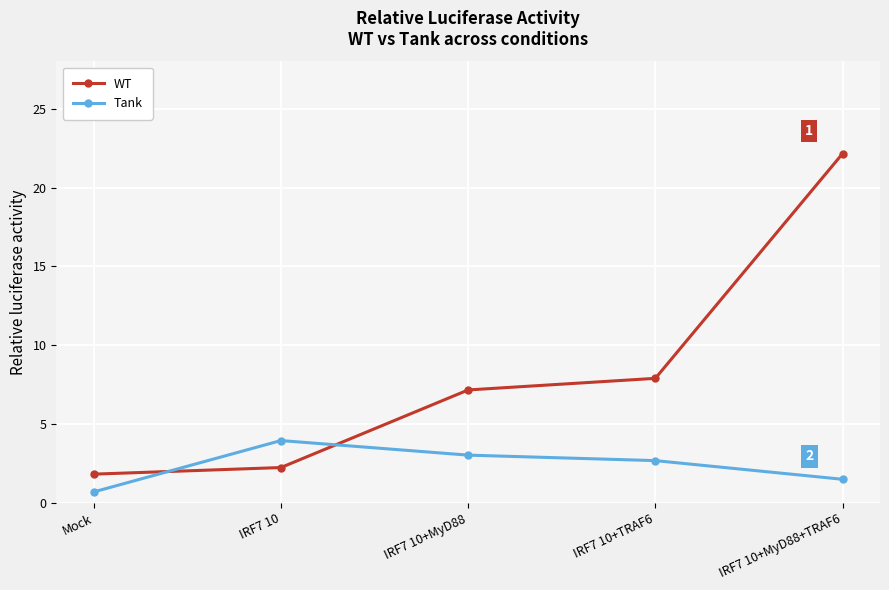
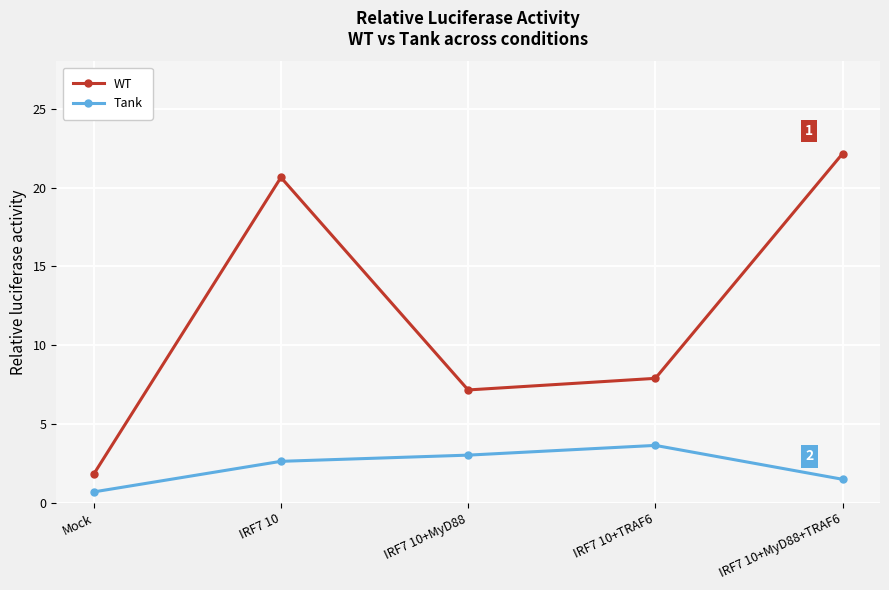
  {
    "WT": {
      "Mock": 1.8,
-     "IRF7 10": 2.2,
+     "IRF7 10": 20.6,
      "IRF7 10+MyD88": 7.2,
      "IRF7 10+TRAF6": 7.9,
      "IRF7 10+MyD88+TRAF6": 22.2
    },
    "Tank": {
      "Mock": 0.7,
-     "IRF7 10": 3.9,
+     "IRF7 10": 2.6,
      "IRF7 10+MyD88": 3.0,
-     "IRF7 10+TRAF6": 2.7,
+     "IRF7 10+TRAF6": 3.6,
      "IRF7 10+MyD88+TRAF6": 1.5
    }
  }
